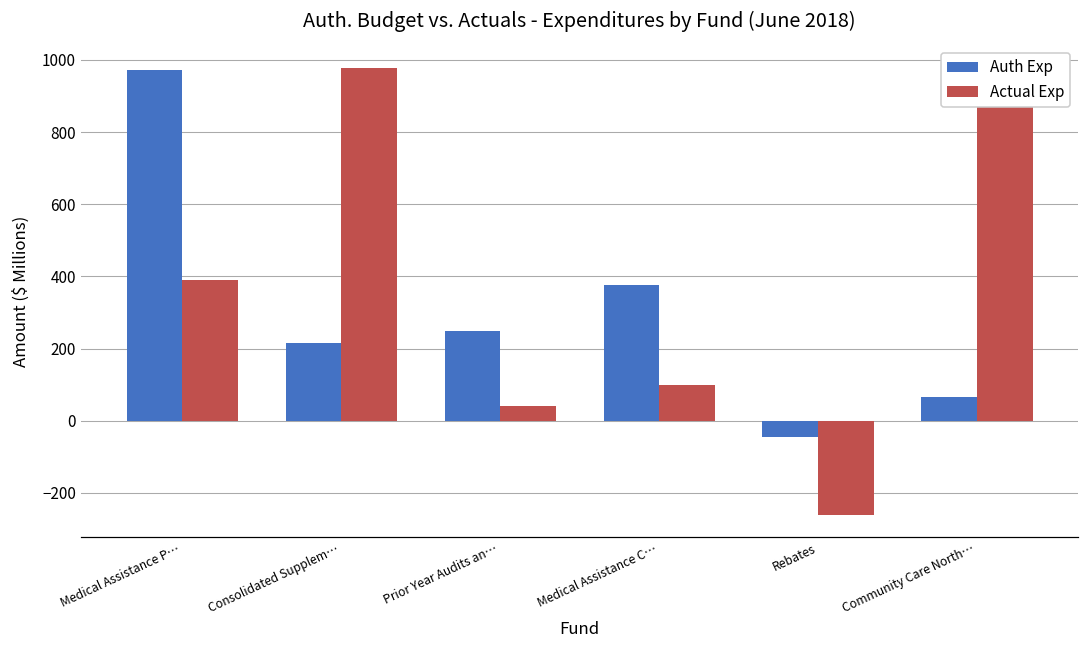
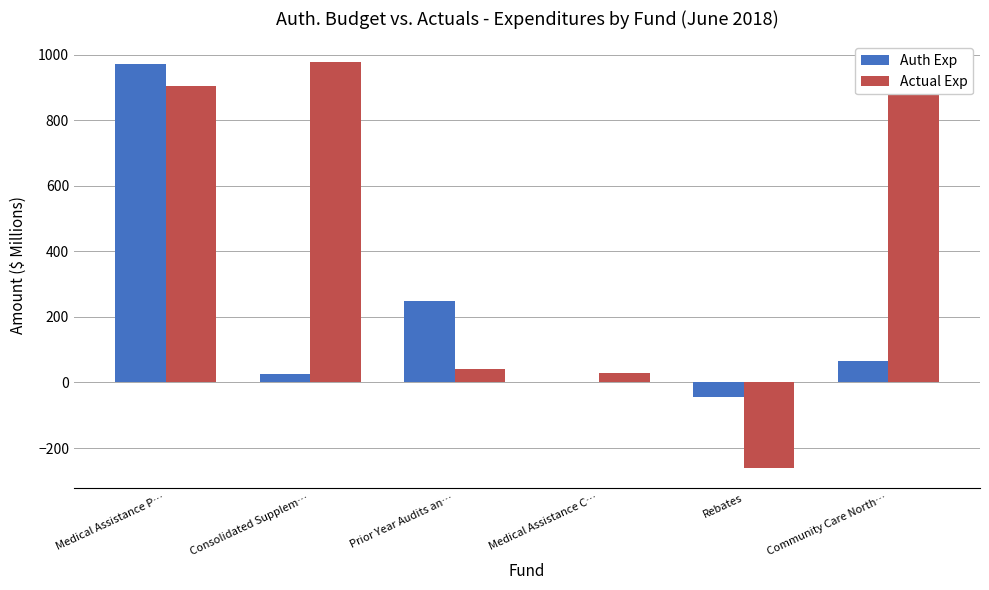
  {
    "Auth Exp": {
      "Medical Assistance P…": 970,
-     "Consolidated Supplem…": 210,
+     "Consolidated Supplem…": 30,
      "Prior Year Audits an…": 250,
-     "Medical Assistance C…": 380,
+     "Medical Assistance C…": 0,
      "Rebates": -50,
      "Community Care North…": 70
    },
    "Actual Exp": {
-     "Medical Assistance P…": 390,
+     "Medical Assistance P…": 900,
      "Consolidated Supplem…": 980,
      "Prior Year Audits an…": 40,
-     "Medical Assistance C…": 100,
+     "Medical Assistance C…": 30,
      "Rebates": -260,
      "Community Care North…": 880
    }
  }
